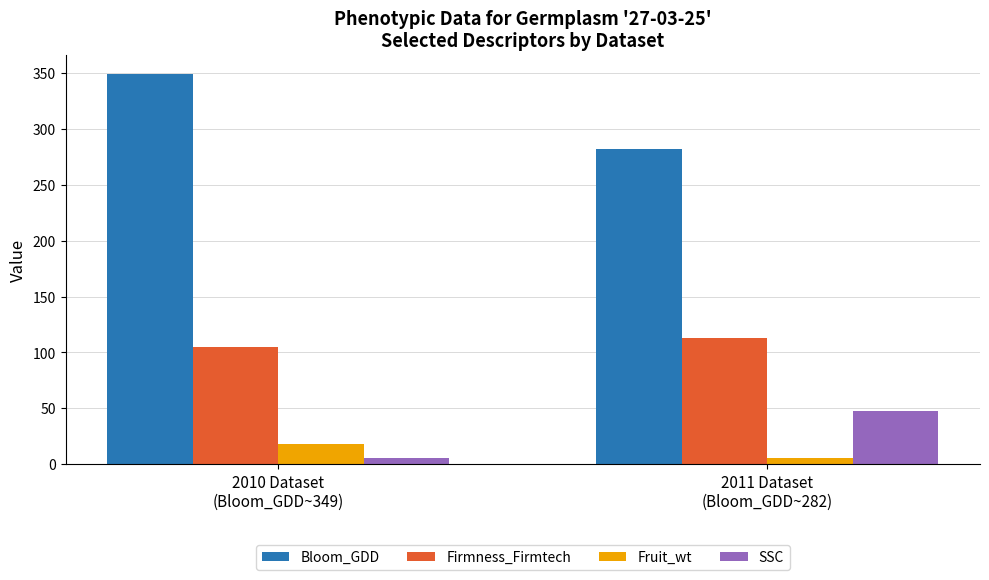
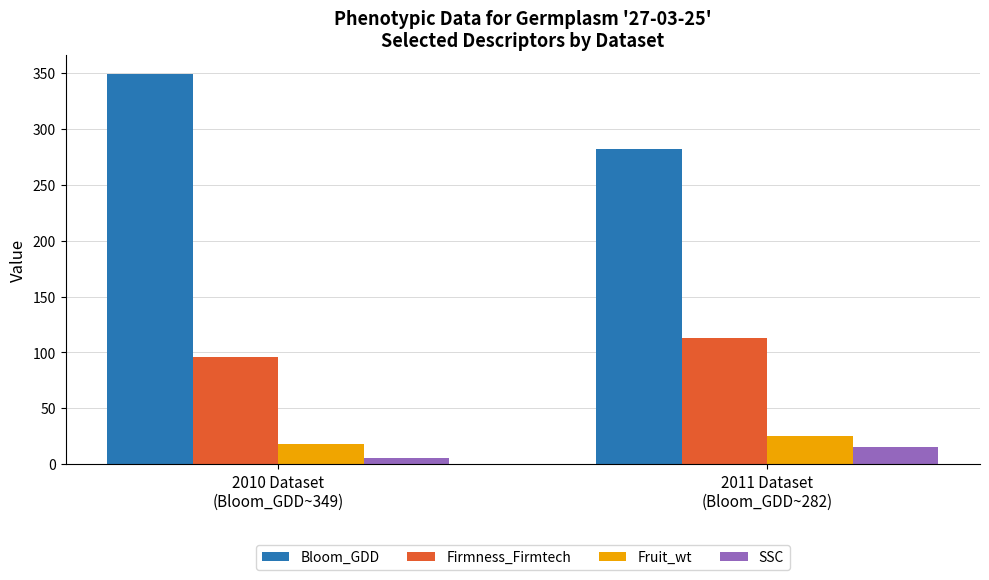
  {
    "Bloom_GDD": {
      "2010 Dataset (Bloom_GDD~349)": 349,
      "2011 Dataset (Bloom_GDD~282)": 282
    },
    "Firmness_Firmtech": {
-     "2010 Dataset (Bloom_GDD~349)": 105,
+     "2010 Dataset (Bloom_GDD~349)": 96,
      "2011 Dataset (Bloom_GDD~282)": 113
    },
    "Fruit_wt": {
      "2010 Dataset (Bloom_GDD~349)": 18,
-     "2011 Dataset (Bloom_GDD~282)": 5
+     "2011 Dataset (Bloom_GDD~282)": 26
    },
    "SSC": {
      "2010 Dataset (Bloom_GDD~349)": 5,
-     "2011 Dataset (Bloom_GDD~282)": 48
+     "2011 Dataset (Bloom_GDD~282)": 16
    }
  }
